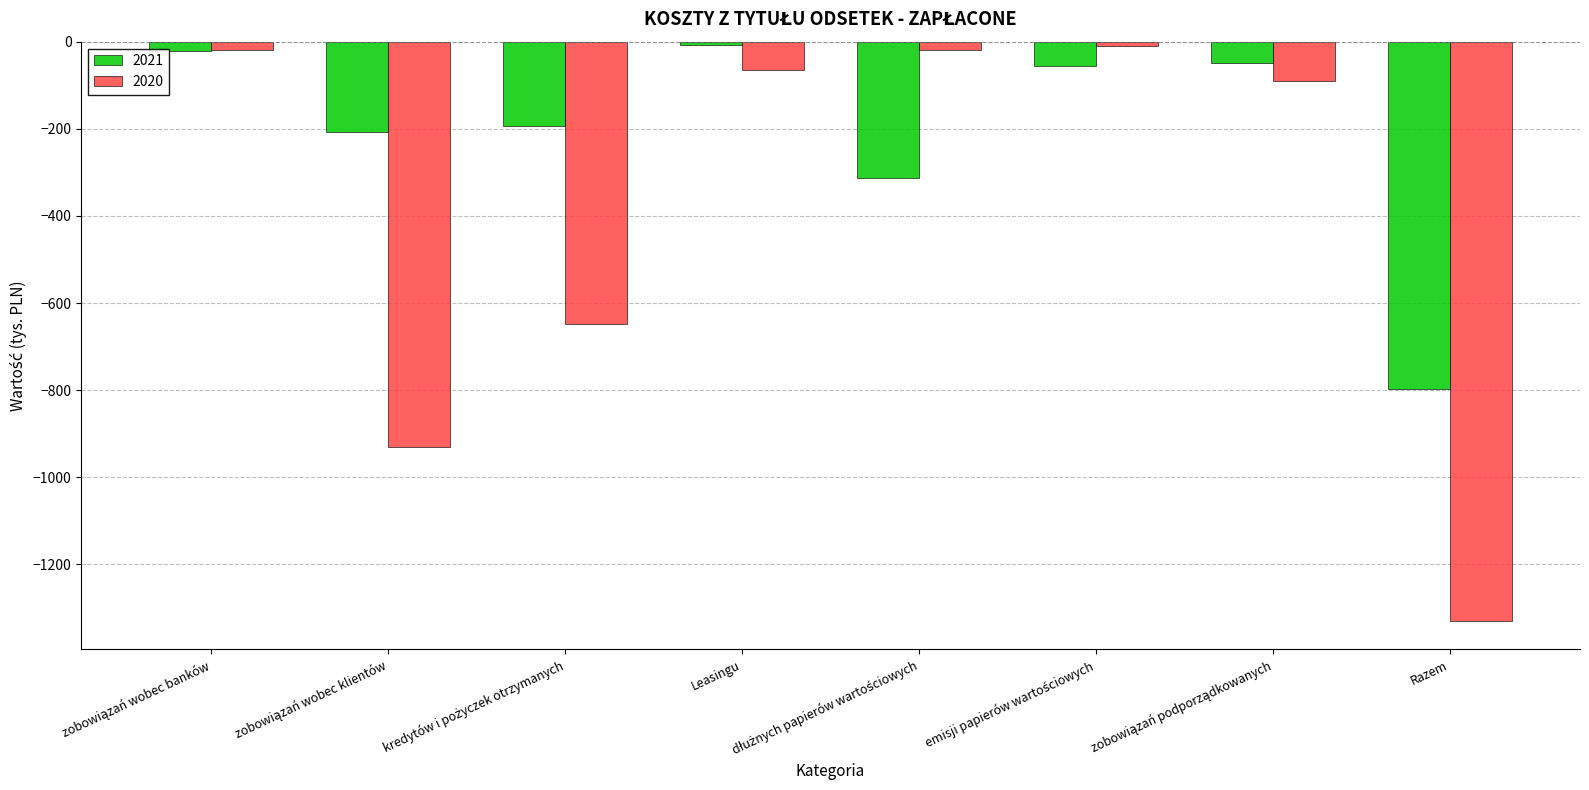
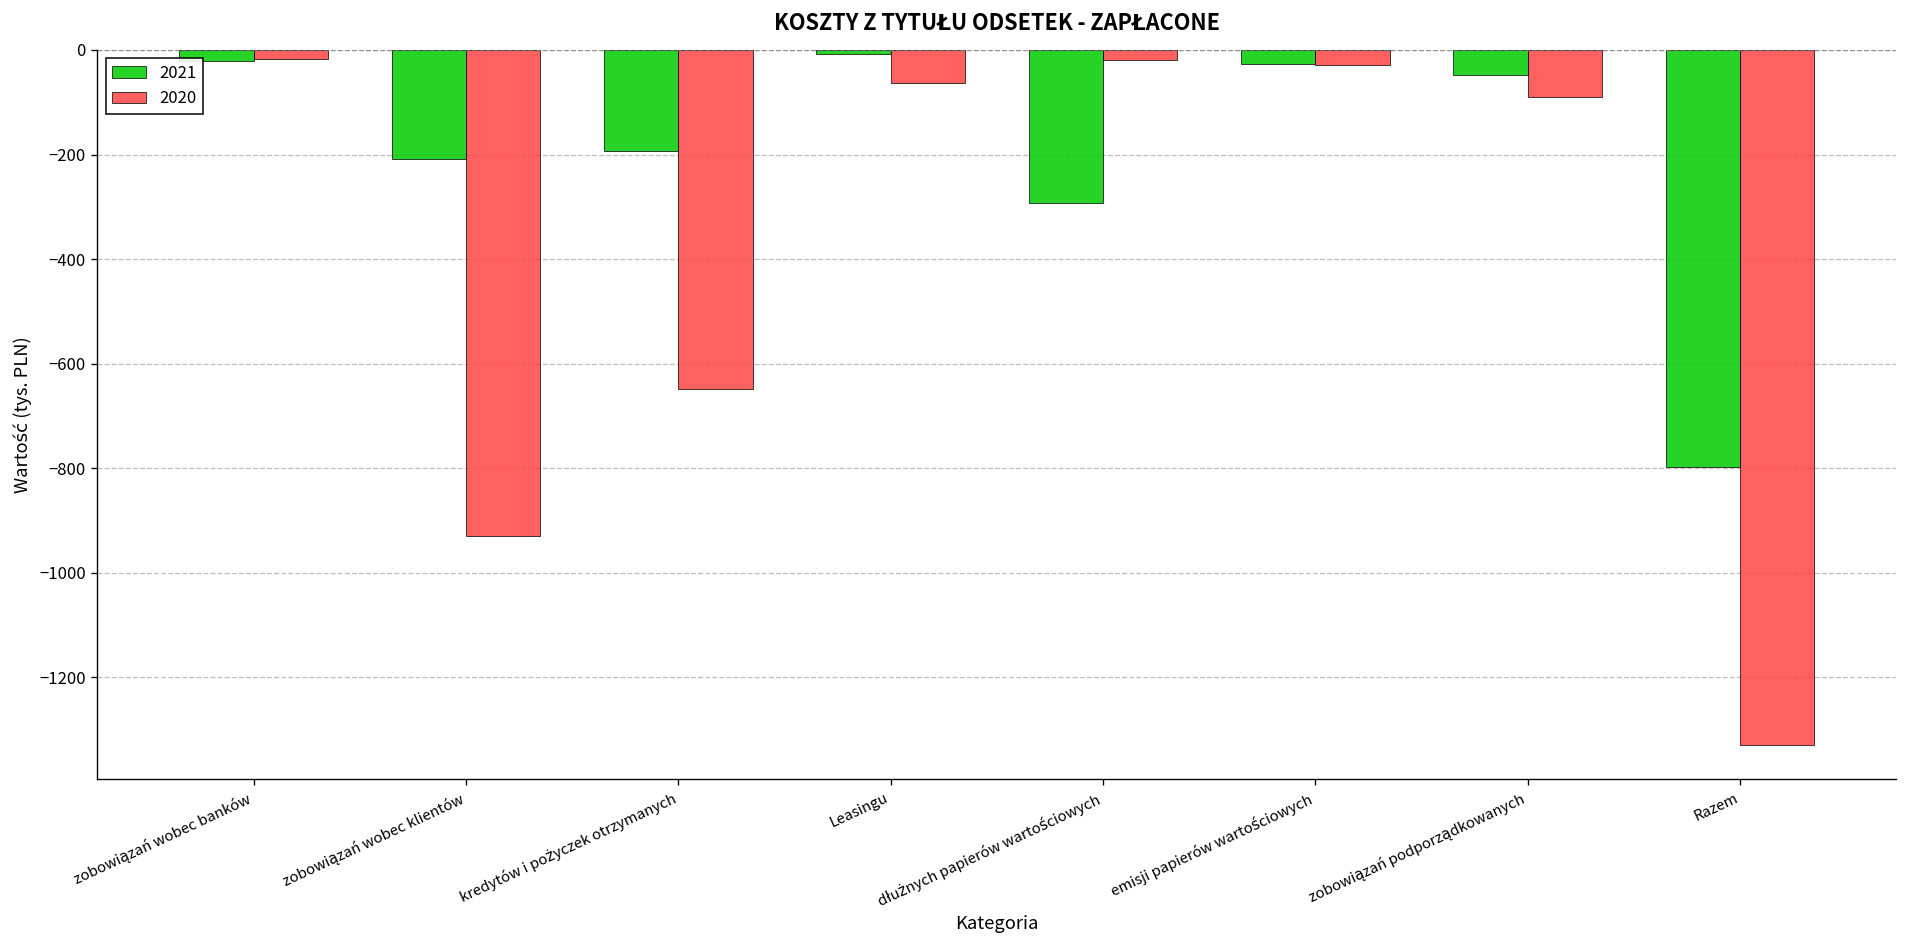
  {
    "2021": {
      "zobowiązań wobec banków": -20,
      "zobowiązań wobec klientów": -210,
      "kredytów i pożyczek otrzymanych": -190,
      "Leasingu": -10,
-     "dłużnych papierów wartościowych": -310,
-     "emisji papierów wartościowych": -60,
+     "dłużnych papierów wartościowych": -290,
+     "emisji papierów wartościowych": -30,
      "zobowiązań podporządkowanych": -50,
      "Razem": -800
    },
    "2020": {
      "zobowiązań wobec banków": -20,
      "zobowiązań wobec klientów": -930,
      "kredytów i pożyczek otrzymanych": -650,
      "Leasingu": -60,
      "dłużnych papierów wartościowych": -20,
-     "emisji papierów wartościowych": -10,
+     "emisji papierów wartościowych": -30,
      "zobowiązań podporządkowanych": -90,
      "Razem": -1330
    }
  }
